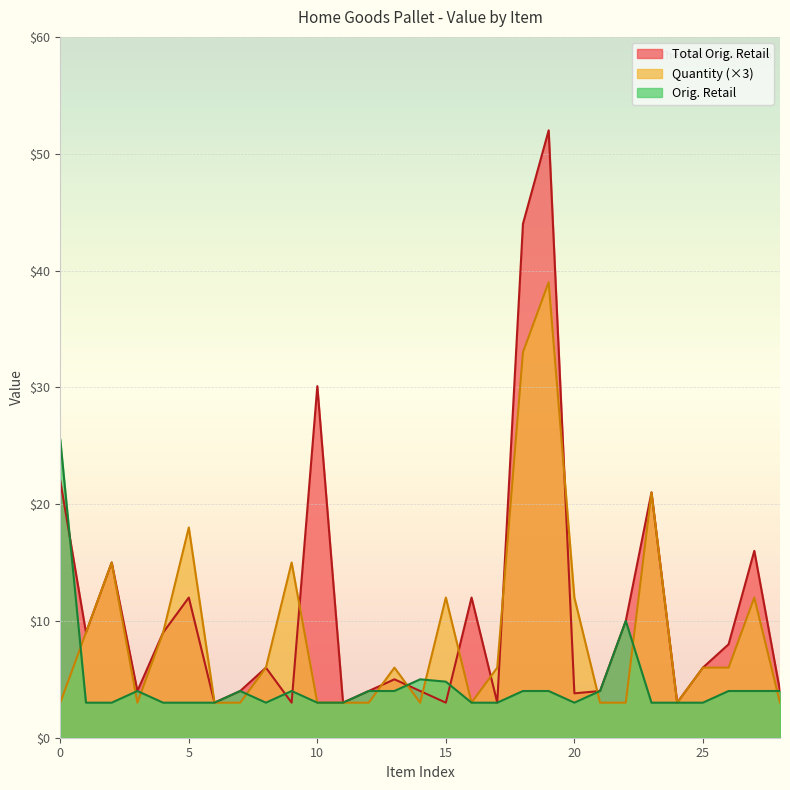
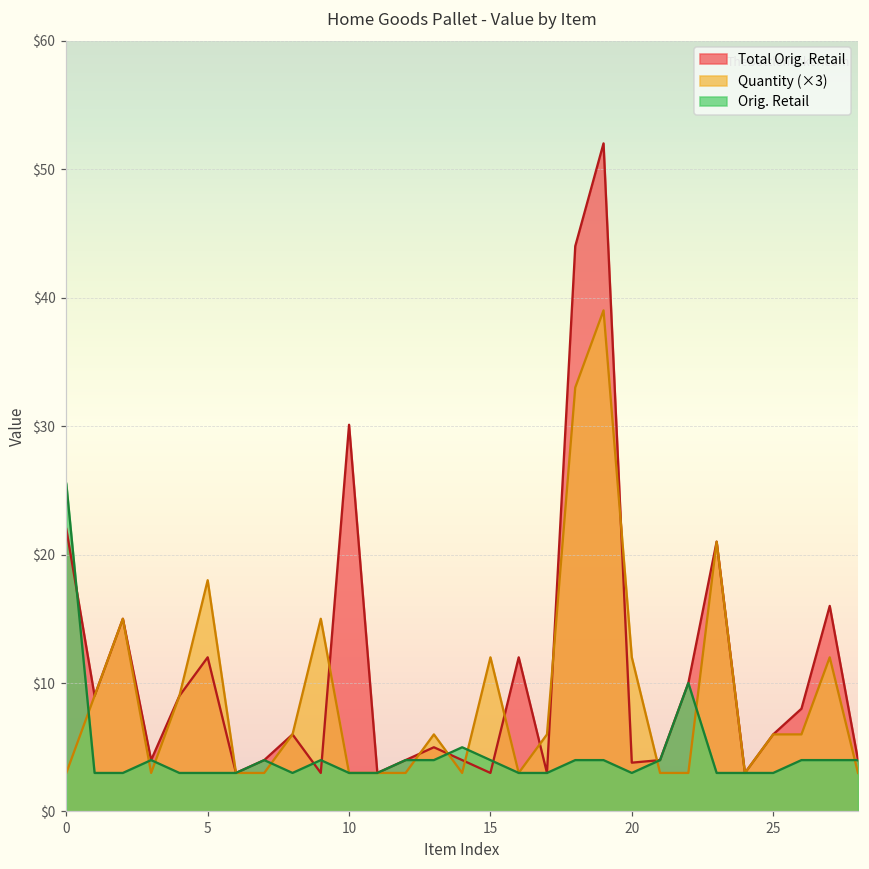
  {
    "Total Orig. Retail": {
      "0": "$22.0",
      "5": "$12.0",
      "10": "$30.1",
      "15": "$3.0",
      "20": "$3.8"
    },
    "Quantity (×3)": {
      "0": "$3.0",
      "5": "$18.0",
      "15": "$12.0",
      "20": "$12.0"
    },
    "Orig. Retail": {
      "0": "$25.5",
      "5": "$3.0",
-     "15": "$4.8",
+     "15": "$4.0",
      "20": "$3.0",
      "25": "$3.0"
    }
  }
